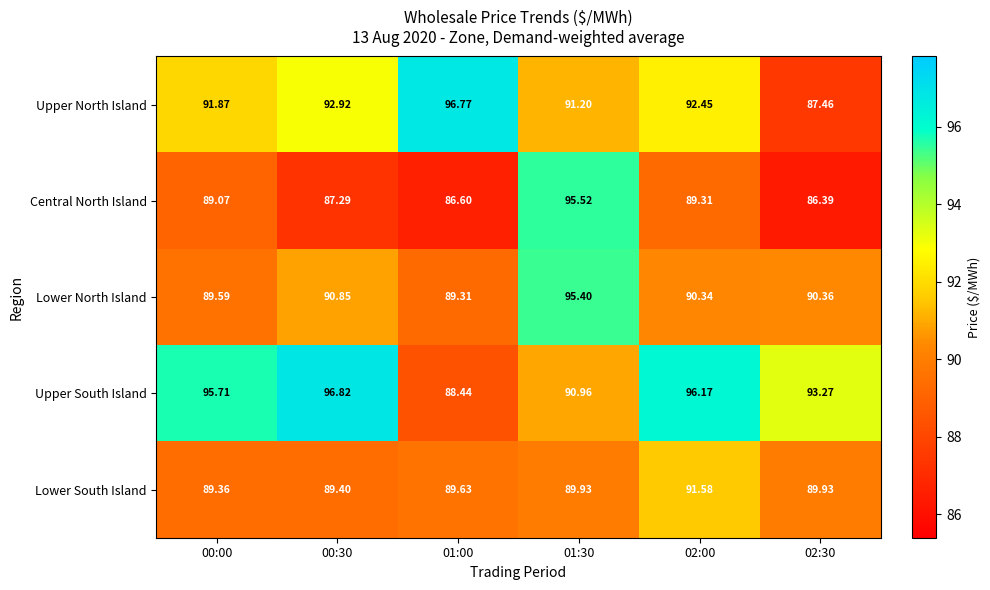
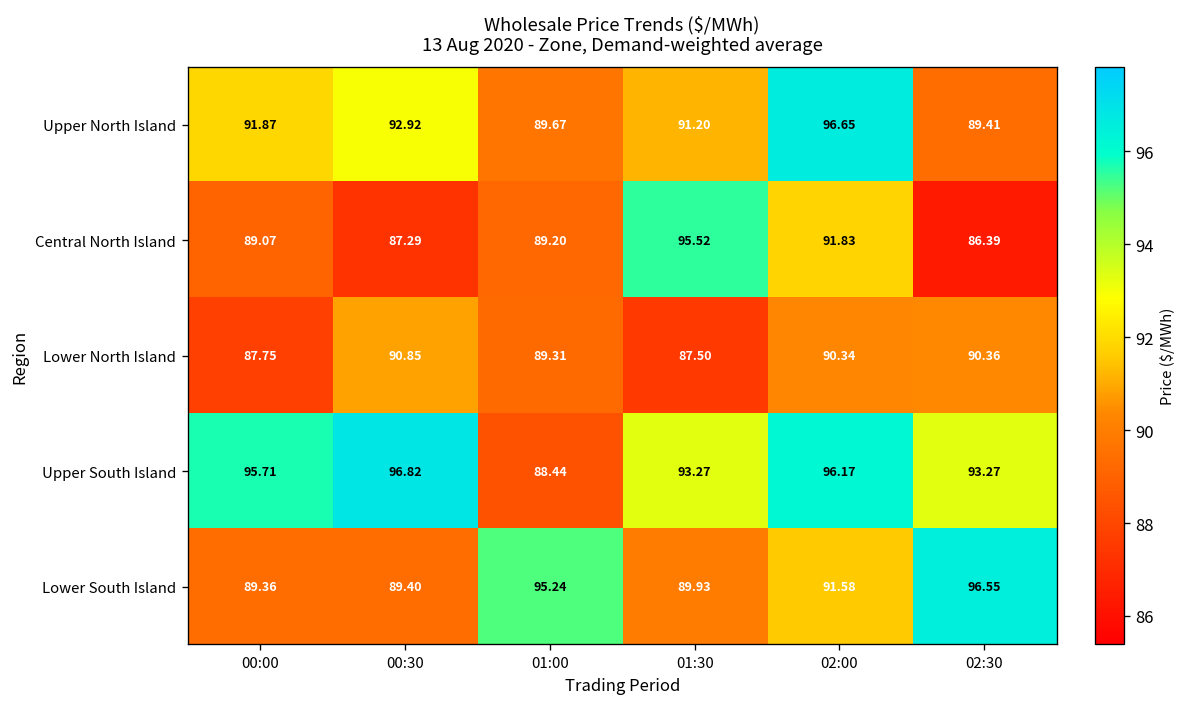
  {
    "Upper North Island": {
      "00:00": 91.87,
      "00:30": 92.92,
-     "01:00": 96.77,
+     "01:00": 89.67,
      "01:30": 91.20,
-     "02:00": 92.45,
-     "02:30": 87.46
+     "02:00": 96.65,
+     "02:30": 89.41
    },
    "Central North Island": {
      "00:00": 89.07,
      "00:30": 87.29,
-     "01:00": 86.60,
+     "01:00": 89.20,
      "01:30": 95.52,
-     "02:00": 89.31,
+     "02:00": 91.83,
      "02:30": 86.39
    },
    "Lower North Island": {
-     "00:00": 89.59,
+     "00:00": 87.75,
      "00:30": 90.85,
      "01:00": 89.31,
-     "01:30": 95.40,
+     "01:30": 87.50,
      "02:00": 90.34,
      "02:30": 90.36
    },
    "Upper South Island": {
      "00:00": 95.71,
      "00:30": 96.82,
      "01:00": 88.44,
-     "01:30": 90.96,
+     "01:30": 93.27,
      "02:00": 96.17,
      "02:30": 93.27
    },
    "Lower South Island": {
      "00:00": 89.36,
      "00:30": 89.40,
-     "01:00": 89.63,
+     "01:00": 95.24,
      "01:30": 89.93,
      "02:00": 91.58,
-     "02:30": 89.93
+     "02:30": 96.55
    }
  }
